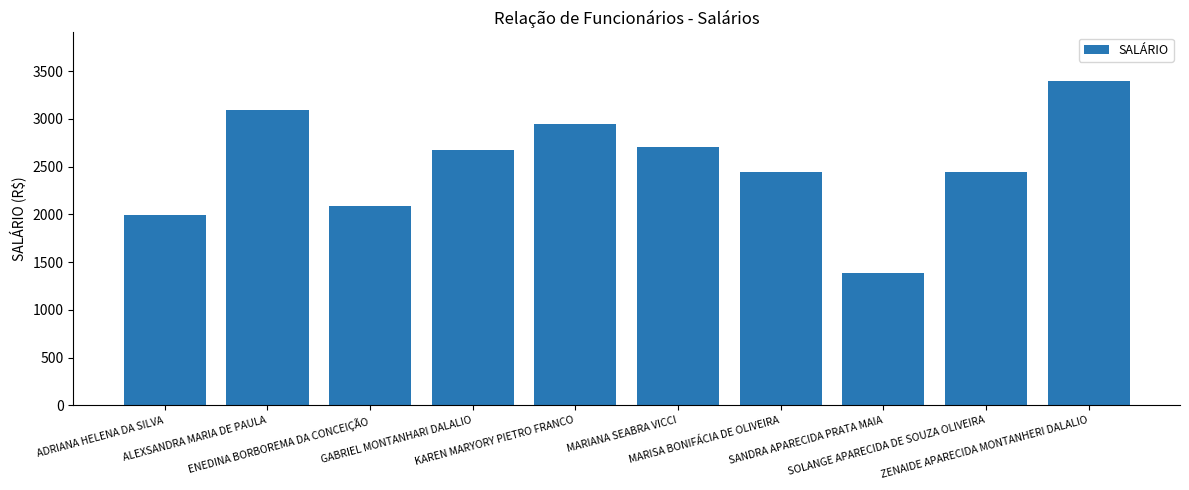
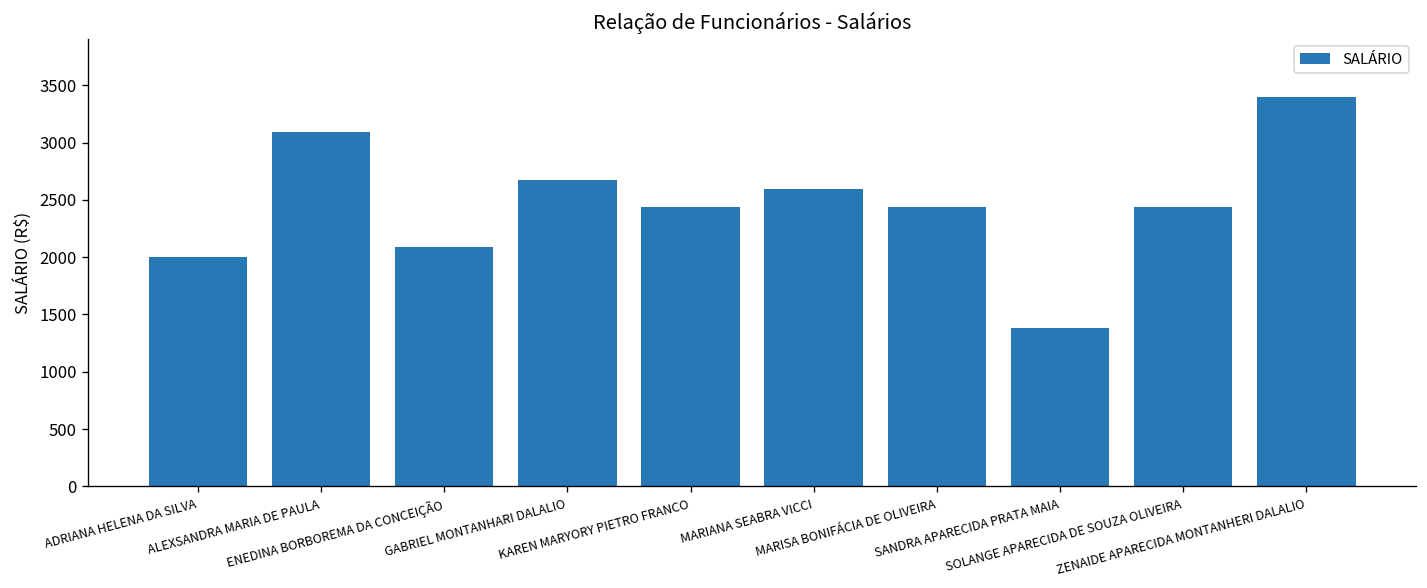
  {
    "ADRIANA HELENA DA SILVA": 2000,
    "ALEXSANDRA MARIA DE PAULA": 3100,
    "ENEDINA BORBOREMA DA CONCEIÇÃO": 2100,
    "GABRIEL MONTANHARI DALALIO": 2700,
-   "KAREN MARYORY PIETRO FRANCO": 3000,
-   "MARIANA SEABRA VICCI": 2700,
+   "KAREN MARYORY PIETRO FRANCO": 2400,
+   "MARIANA SEABRA VICCI": 2600,
    "MARISA BONIFÁCIA DE OLIVEIRA": 2400,
    "SANDRA APARECIDA PRATA MAIA": 1400,
    "SOLANGE APARECIDA DE SOUZA OLIVEIRA": 2400,
    "ZENAIDE APARECIDA MONTANHERI DALALIO": 3400
  }
